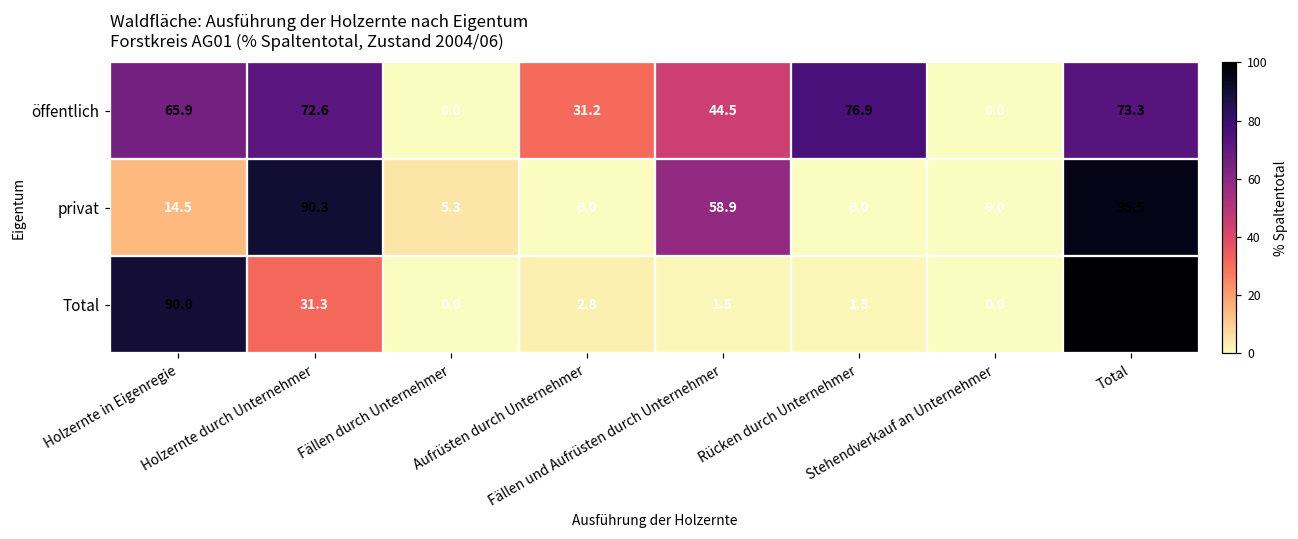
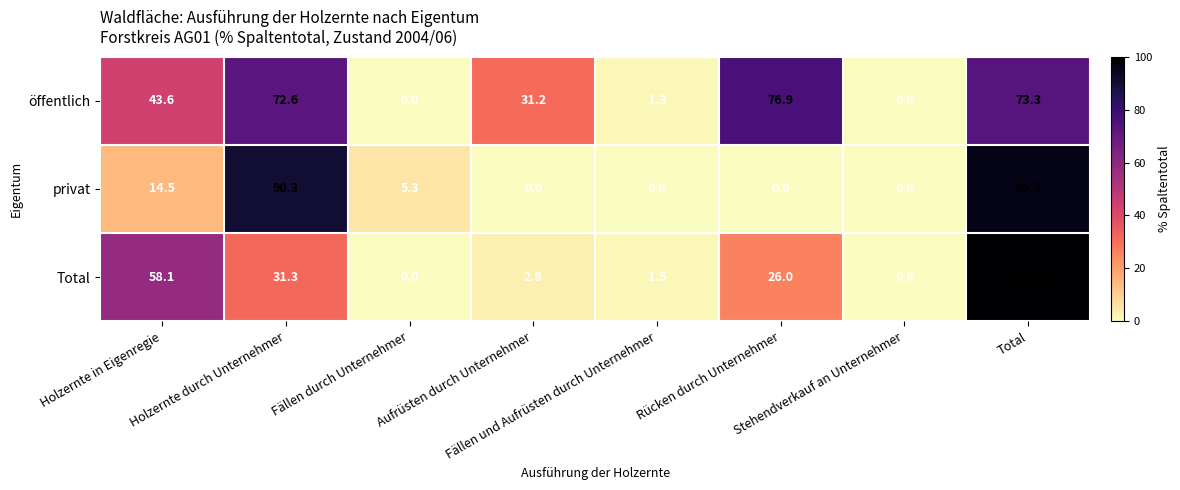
  {
    "öffentlich": {
-     "Holzernte in Eigenregie": 65.9,
+     "Holzernte in Eigenregie": 43.6,
      "Holzernte durch Unternehmer": 72.6,
      "Fällen durch Unternehmer": 0.0,
      "Aufrüsten durch Unternehmer": 31.2,
-     "Fällen und Aufrüsten durch Unternehmer": 44.5,
+     "Fällen und Aufrüsten durch Unternehmer": 1.3,
      "Rücken durch Unternehmer": 76.9,
      "Stehendverkauf an Unternehmer": 0.0,
      "Total": 73.3
    },
    "privat": {
      "Holzernte in Eigenregie": 14.5,
      "Holzernte durch Unternehmer": 90.3,
      "Fällen durch Unternehmer": 5.3,
      "Aufrüsten durch Unternehmer": 0.0,
-     "Fällen und Aufrüsten durch Unternehmer": 58.9,
+     "Fällen und Aufrüsten durch Unternehmer": 0.0,
      "Rücken durch Unternehmer": 0.0,
      "Stehendverkauf an Unternehmer": 0.0
    },
    "Total": {
-     "Holzernte in Eigenregie": 90.0,
+     "Holzernte in Eigenregie": 58.1,
      "Holzernte durch Unternehmer": 31.3,
      "Fällen durch Unternehmer": 0.0,
      "Aufrüsten durch Unternehmer": 2.8,
      "Fällen und Aufrüsten durch Unternehmer": 1.5,
-     "Rücken durch Unternehmer": 1.5,
+     "Rücken durch Unternehmer": 26.0,
      "Stehendverkauf an Unternehmer": 0.0
    }
  }
